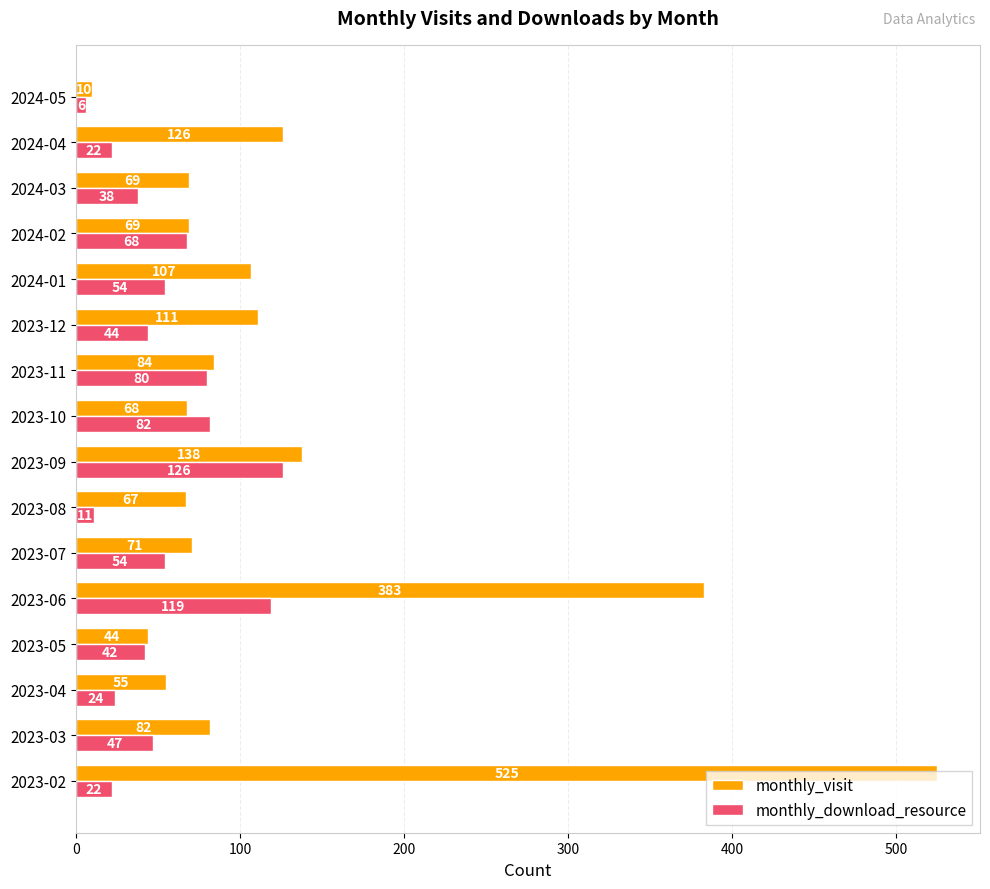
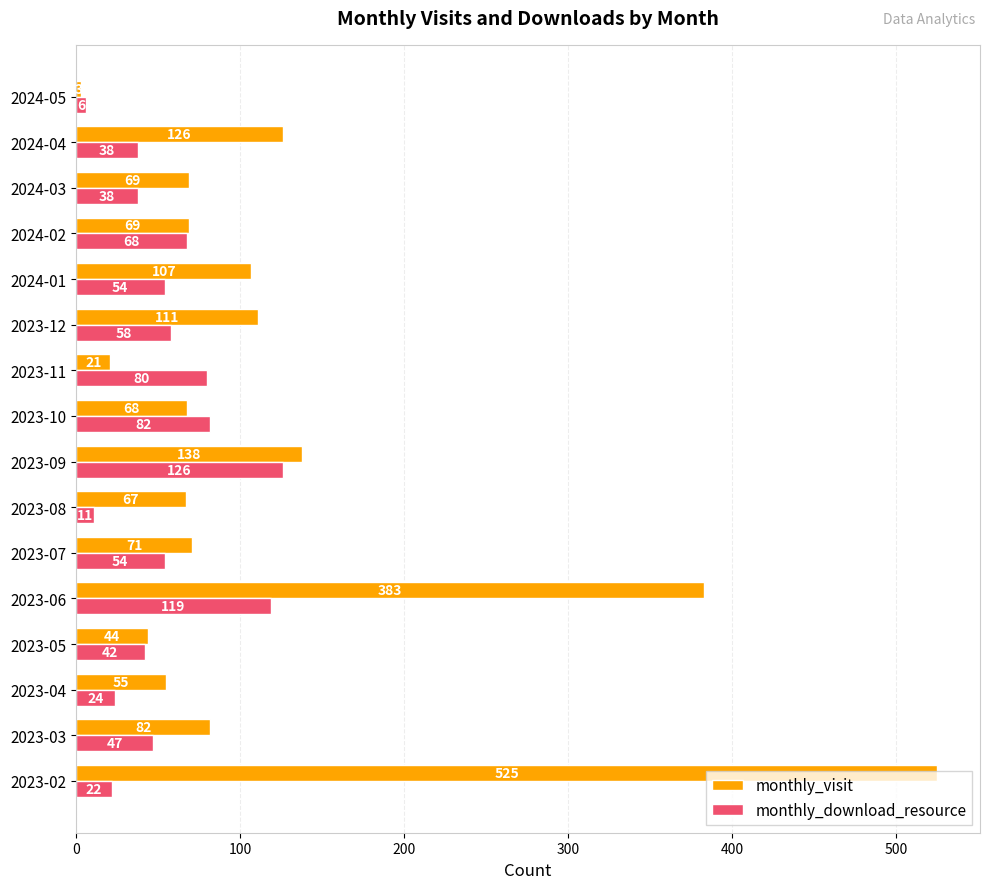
  {
    "monthly_visit": {
-     "2024-05": 10,
+     "2024-05": 3,
      "2024-04": 126,
      "2024-03": 69,
      "2024-02": 69,
      "2024-01": 107,
      "2023-12": 111,
-     "2023-11": 84,
+     "2023-11": 21,
      "2023-10": 68,
      "2023-09": 138,
      "2023-08": 67,
      "2023-07": 71,
      "2023-06": 383,
      "2023-05": 44,
      "2023-04": 55,
      "2023-03": 82
    },
    "monthly_download_resource": {
      "2024-05": 6,
-     "2024-04": 22,
+     "2024-04": 38,
      "2024-03": 38,
      "2024-02": 68,
      "2024-01": 54,
-     "2023-12": 44,
+     "2023-12": 58,
      "2023-11": 80,
      "2023-10": 82,
      "2023-09": 126,
      "2023-08": 11,
      "2023-07": 54,
      "2023-06": 119,
      "2023-05": 42,
      "2023-04": 24,
      "2023-03": 47,
      "2023-02": 22
    }
  }
